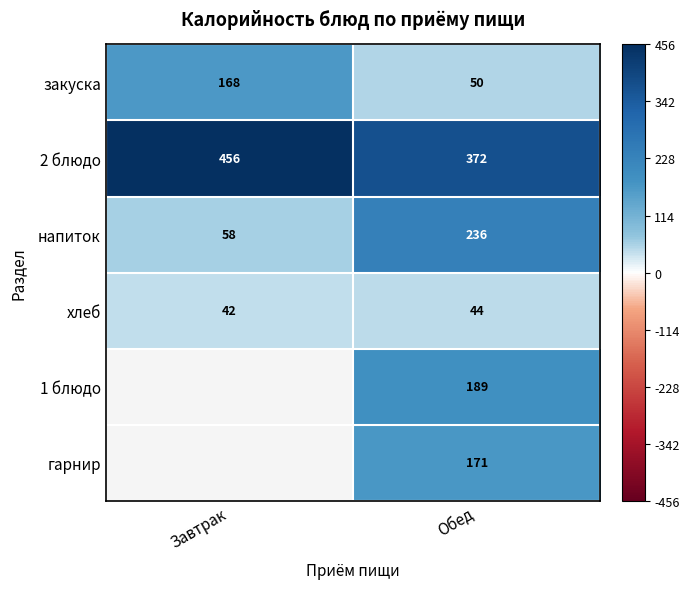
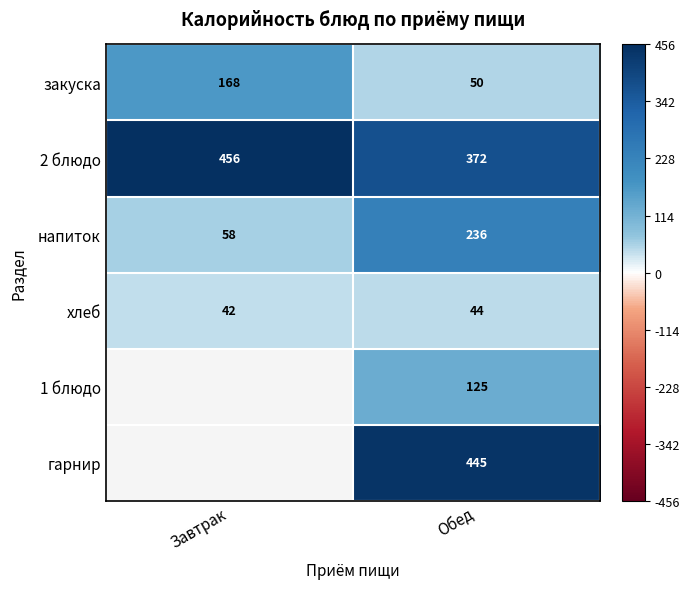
  {
    "закуска": {
      "Завтрак": 168,
      "Обед": 50
    },
    "2 блюдо": {
      "Завтрак": 456,
      "Обед": 372
    },
    "напиток": {
      "Завтрак": 58,
      "Обед": 236
    },
    "хлеб": {
      "Завтрак": 42,
      "Обед": 44
    },
    "1 блюдо": {
-     "Обед": 189
+     "Обед": 125
    },
    "гарнир": {
-     "Обед": 171
+     "Обед": 445
    }
  }
